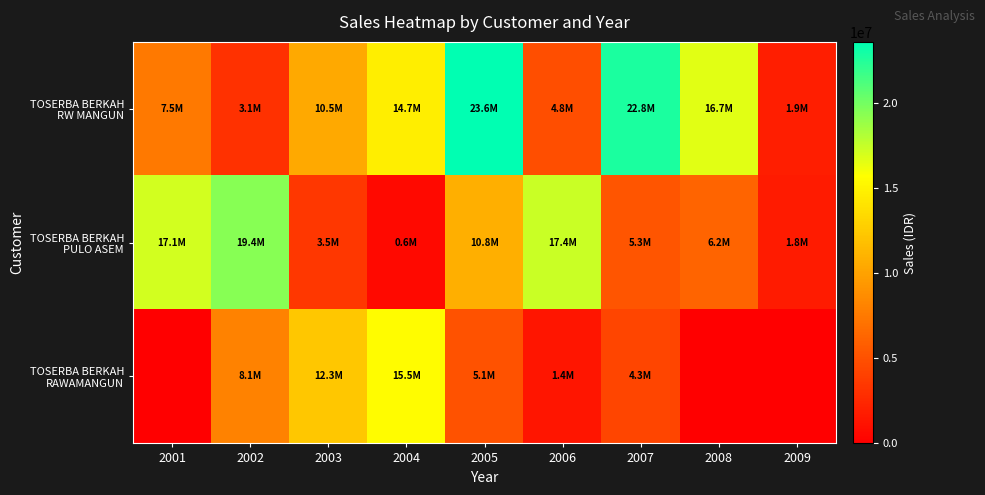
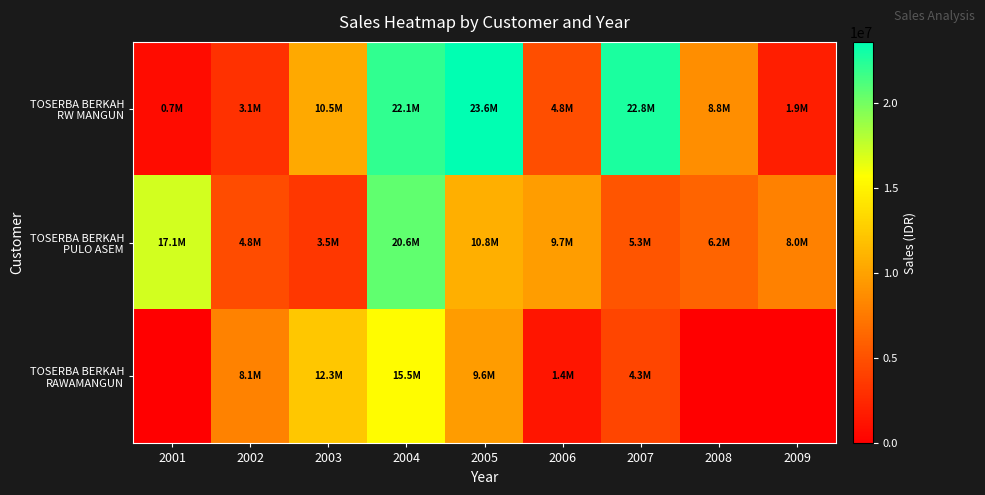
  {
    "TOSERBA BERKAH RW MANGUN": {
-     "2001": "7.5M",
+     "2001": "0.7M",
      "2002": "3.1M",
      "2003": "10.5M",
-     "2004": "14.7M",
+     "2004": "22.1M",
      "2005": "23.6M",
      "2006": "4.8M",
      "2007": "22.8M",
-     "2008": "16.7M",
+     "2008": "8.8M",
      "2009": "1.9M"
    },
    "TOSERBA BERKAH PULO ASEM": {
      "2001": "17.1M",
-     "2002": "19.4M",
+     "2002": "4.8M",
      "2003": "3.5M",
-     "2004": "0.6M",
+     "2004": "20.6M",
      "2005": "10.8M",
-     "2006": "17.4M",
+     "2006": "9.7M",
      "2007": "5.3M",
      "2008": "6.2M",
-     "2009": "1.8M"
+     "2009": "8.0M"
    },
    "TOSERBA BERKAH RAWAMANGUN": {
      "2002": "8.1M",
      "2003": "12.3M",
      "2004": "15.5M",
-     "2005": "5.1M",
+     "2005": "9.6M",
      "2006": "1.4M",
      "2007": "4.3M"
    }
  }
